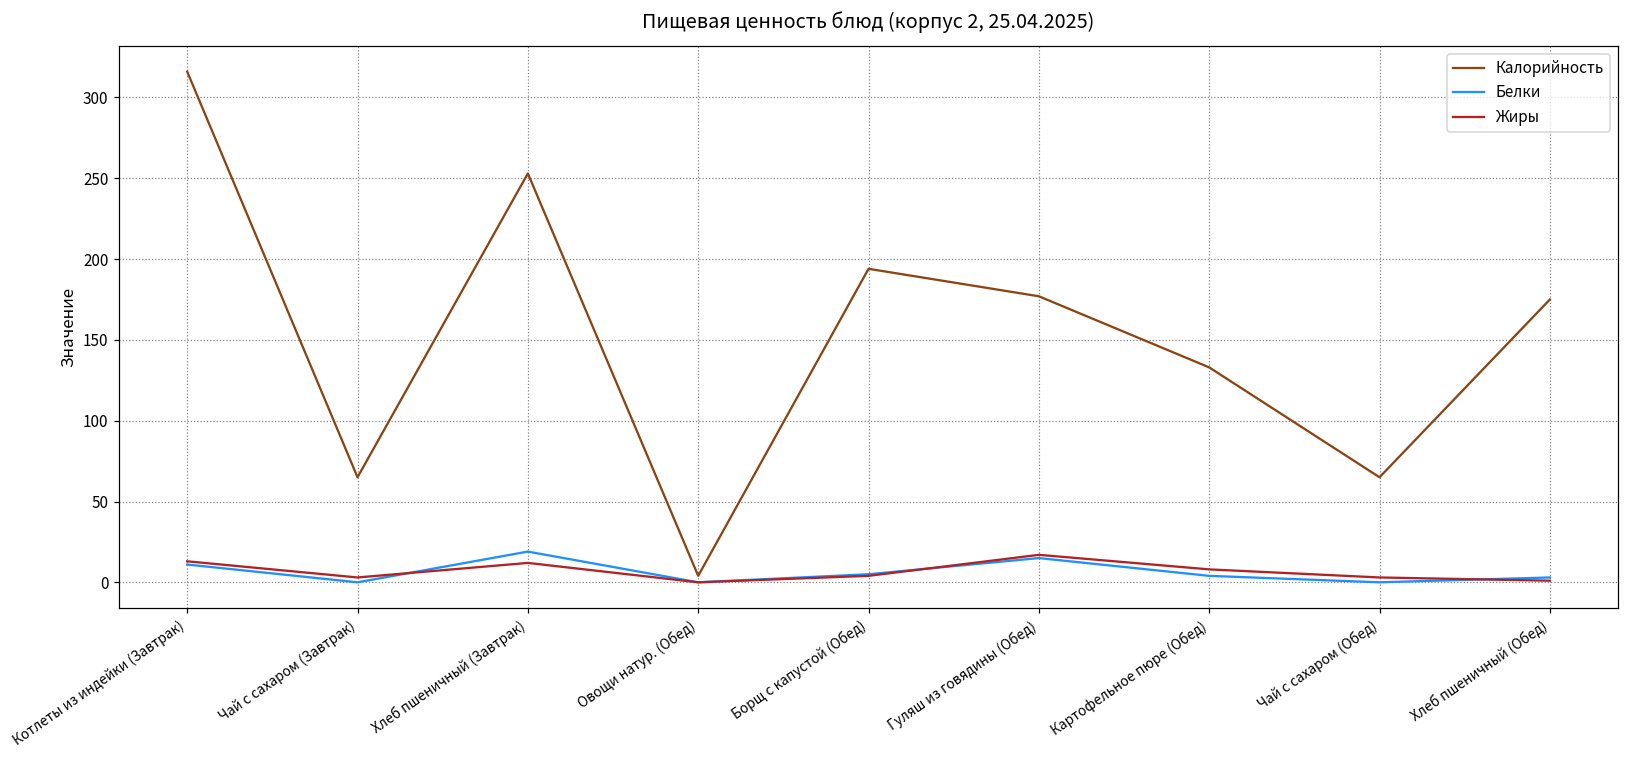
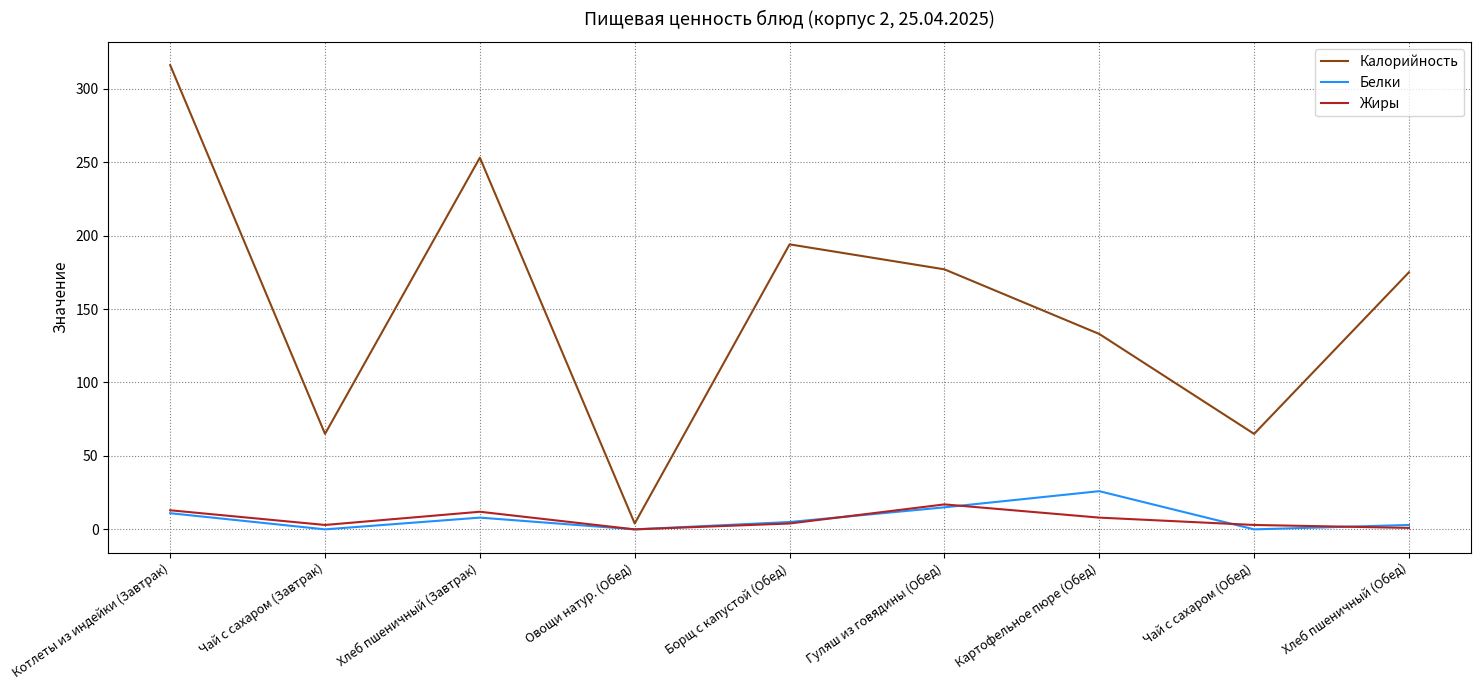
  {
    "Белки": {
      "Котлеты из индейки (Завтрак)": 11,
      "Чай с сахаром (Завтрак)": 0,
-     "Хлеб пшеничный (Завтрак)": 19,
+     "Хлеб пшеничный (Завтрак)": 8,
      "Гуляш из говядины (Обед)": 15,
-     "Картофельное пюре (Обед)": 4,
+     "Картофельное пюре (Обед)": 26,
      "Чай с сахаром (Обед)": 0,
      "Хлеб пшеничный (Обед)": 3
    }
  }
